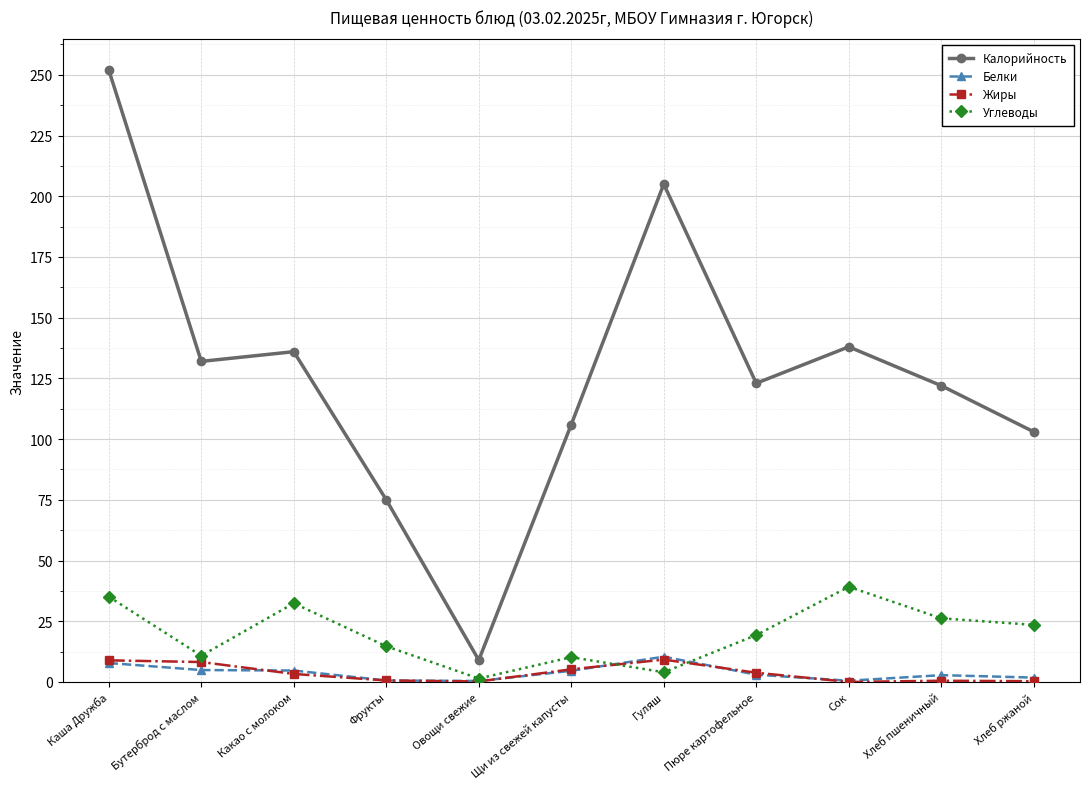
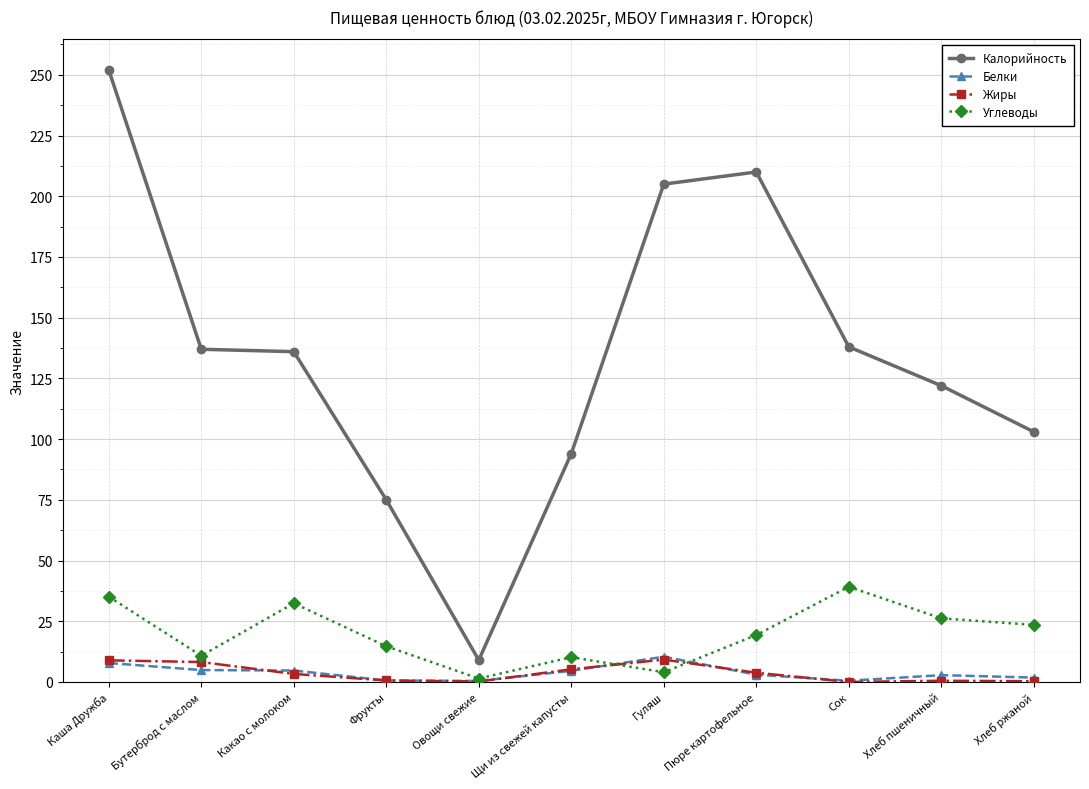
  {
    "Калорийность": {
      "Каша Дружба": 252,
-     "Бутерброд с маслом": 132,
+     "Бутерброд с маслом": 137,
      "Какао с молоком": 136,
      "Фрукты": 75,
      "Овощи свежие": 9,
-     "Щи из свежей капусты": 106,
+     "Щи из свежей капусты": 94,
      "Гуляш": 205,
-     "Пюре картофельное": 123,
+     "Пюре картофельное": 210,
      "Сок": 138,
      "Хлеб пшеничный": 122,
      "Хлеб ржаной": 103
    },
    "Белки": {
      "Каша Дружба": 8,
      "Бутерброд с маслом": 5,
      "Какао с молоком": 5,
      "Гуляш": 10,
      "Хлеб пшеничный": 3,
      "Хлеб ржаной": 2
    },
    "Жиры": {
      "Каша Дружба": 9,
      "Бутерброд с маслом": 8,
      "Какао с молоком": 3,
      "Гуляш": 9,
      "Хлеб пшеничный": 1,
      "Хлеб ржаной": 0
    },
    "Углеводы": {
      "Каша Дружба": 35,
      "Бутерброд с маслом": 11,
      "Какао с молоком": 32,
      "Фрукты": 15,
      "Щи из свежей капусты": 10,
      "Гуляш": 4,
      "Пюре картофельное": 19,
      "Сок": 39,
      "Хлеб пшеничный": 26,
      "Хлеб ржаной": 24
    }
  }
